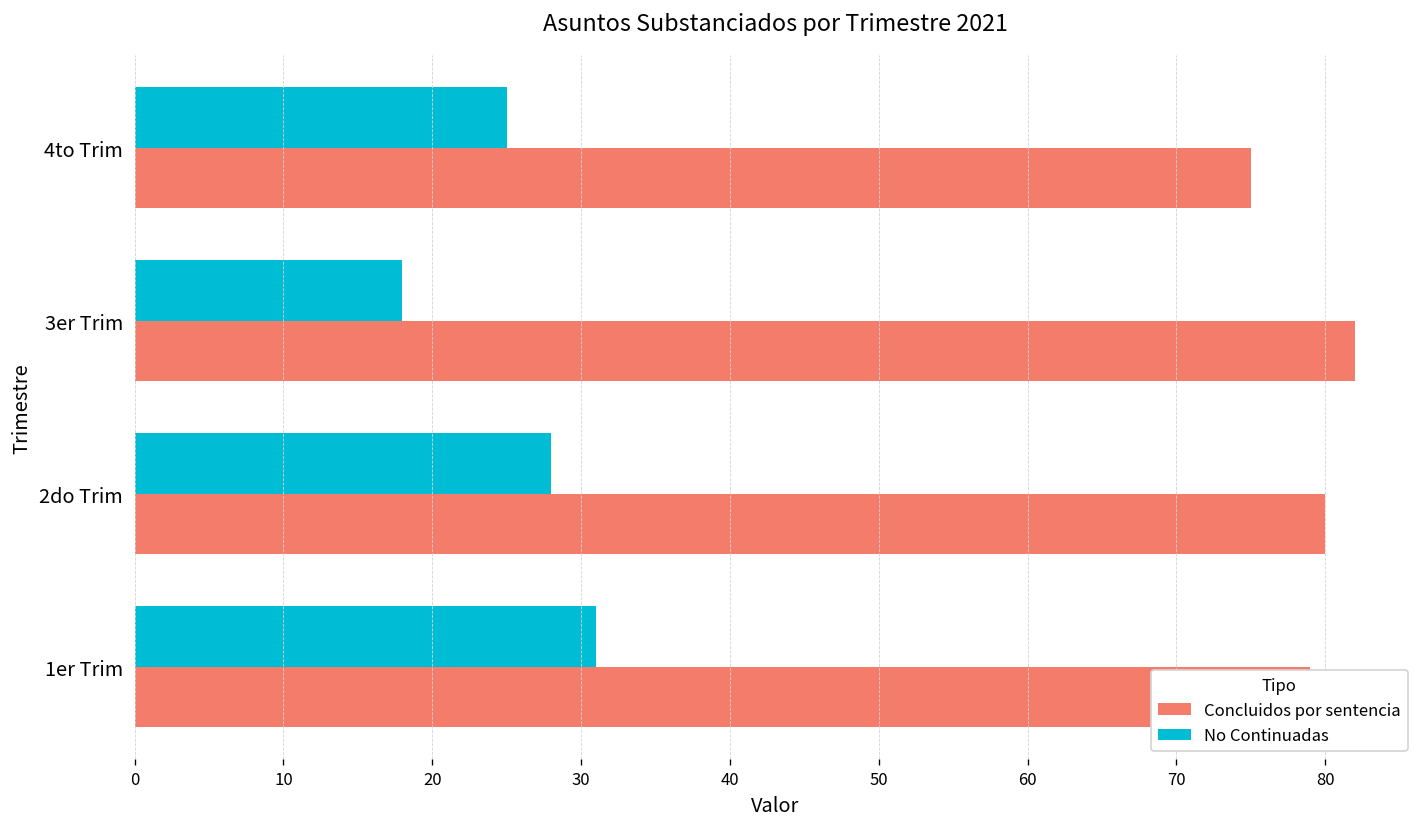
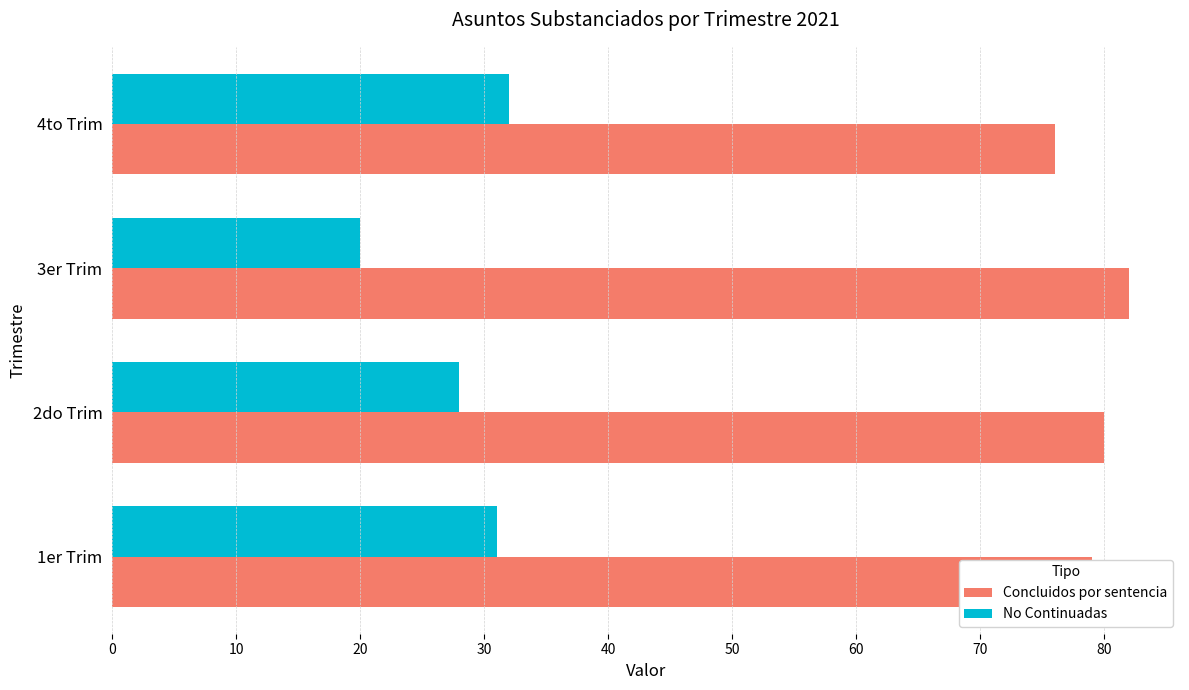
  {
    "Concluidos por sentencia": {
-     "4to Trim": 75,
+     "4to Trim": 76,
      "3er Trim": 82,
      "2do Trim": 80
    },
    "No Continuadas": {
-     "4to Trim": 25,
-     "3er Trim": 18,
+     "4to Trim": 32,
+     "3er Trim": 20,
      "2do Trim": 28,
      "1er Trim": 31
    }
  }
